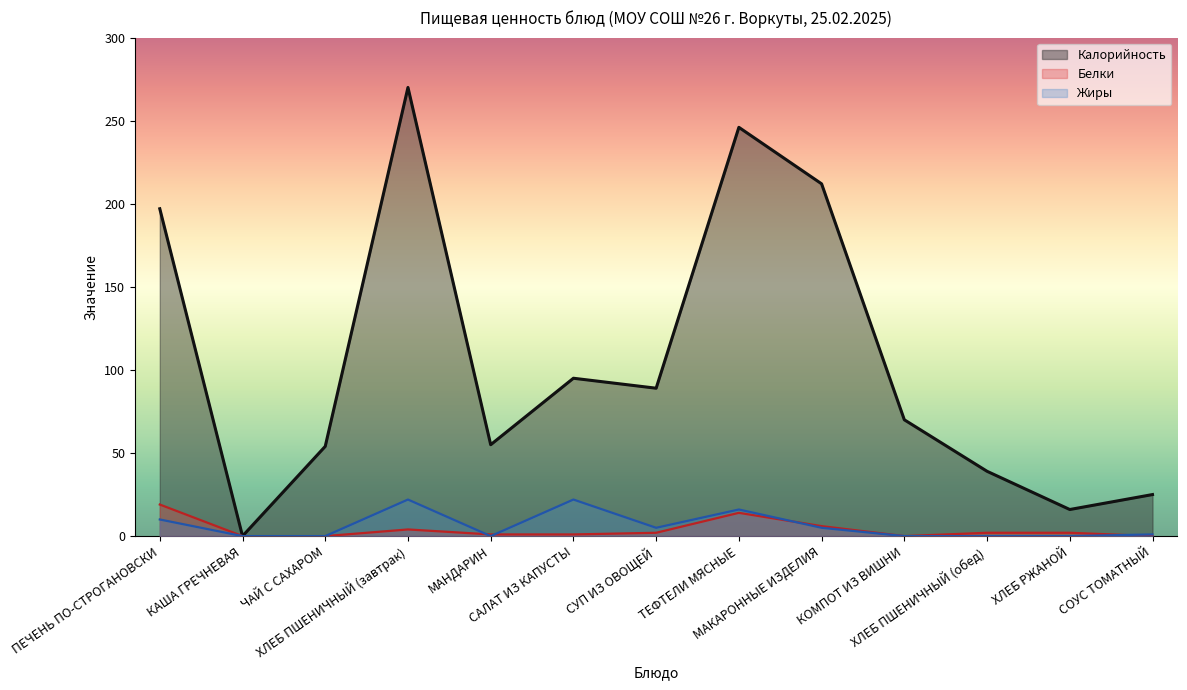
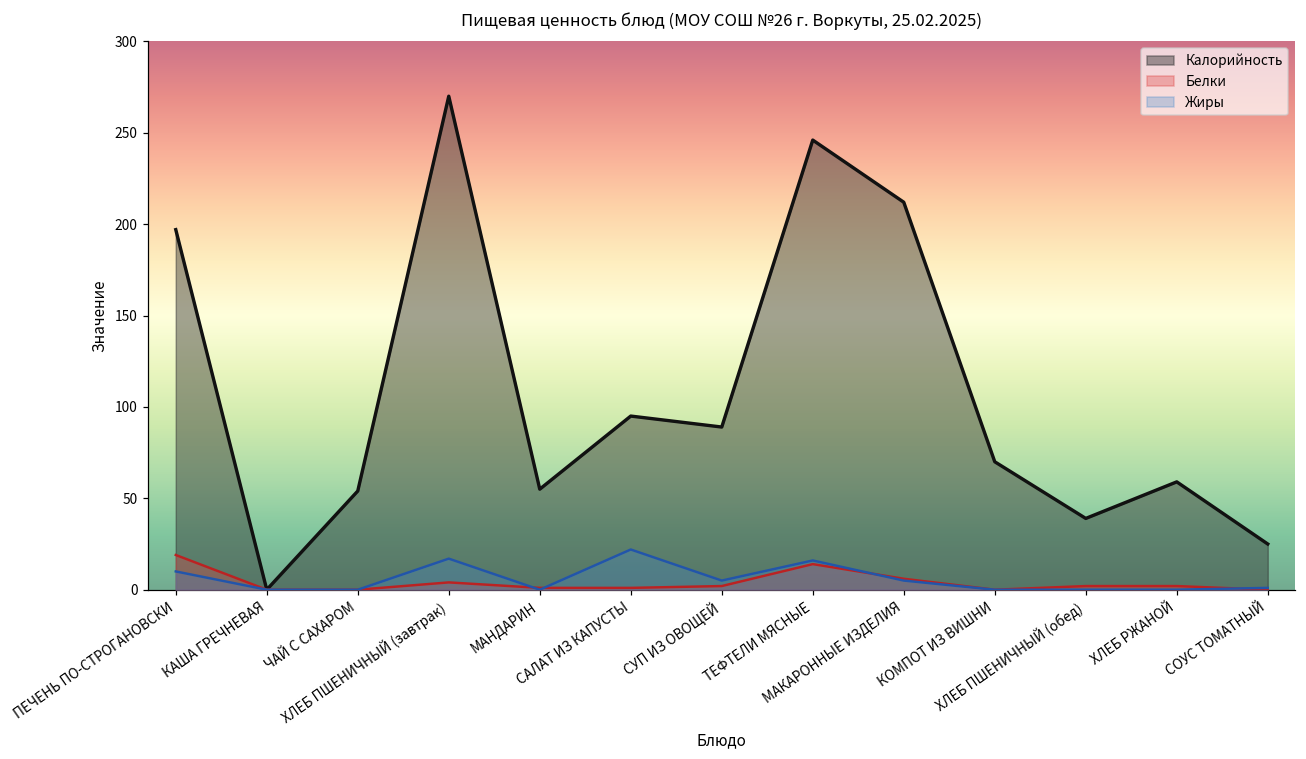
  {
    "Калорийность": {
      "ПЕЧЕНЬ ПО-СТРОГАНОВСКИ": 197,
      "ЧАЙ С САХАРОМ": 54,
      "ХЛЕБ ПШЕНИЧНЫЙ (завтрак)": 270,
      "МАНДАРИН": 55,
      "САЛАТ ИЗ КАПУСТЫ": 95,
      "СУП ИЗ ОВОЩЕЙ": 89,
      "ТЕФТЕЛИ МЯСНЫЕ": 246,
      "МАКАРОННЫЕ ИЗДЕЛИЯ": 212,
      "КОМПОТ ИЗ ВИШНИ": 70,
      "ХЛЕБ ПШЕНИЧНЫЙ (обед)": 39,
-     "ХЛЕБ РЖАНОЙ": 16,
+     "ХЛЕБ РЖАНОЙ": 59,
      "СОУС ТОМАТНЫЙ": 25
    },
    "Белки": {
      "ПЕЧЕНЬ ПО-СТРОГАНОВСКИ": 19,
      "ХЛЕБ ПШЕНИЧНЫЙ (завтрак)": 4,
      "САЛАТ ИЗ КАПУСТЫ": 1,
      "СУП ИЗ ОВОЩЕЙ": 2,
      "ТЕФТЕЛИ МЯСНЫЕ": 14,
      "ХЛЕБ ПШЕНИЧНЫЙ (обед)": 2,
      "ХЛЕБ РЖАНОЙ": 2
    },
    "Жиры": {
      "ПЕЧЕНЬ ПО-СТРОГАНОВСКИ": 10,
-     "ХЛЕБ ПШЕНИЧНЫЙ (завтрак)": 22,
+     "ХЛЕБ ПШЕНИЧНЫЙ (завтрак)": 17,
      "САЛАТ ИЗ КАПУСТЫ": 22,
      "СУП ИЗ ОВОЩЕЙ": 5,
      "ТЕФТЕЛИ МЯСНЫЕ": 16,
      "ХЛЕБ ПШЕНИЧНЫЙ (обед)": 0,
      "ХЛЕБ РЖАНОЙ": 0
    }
  }
